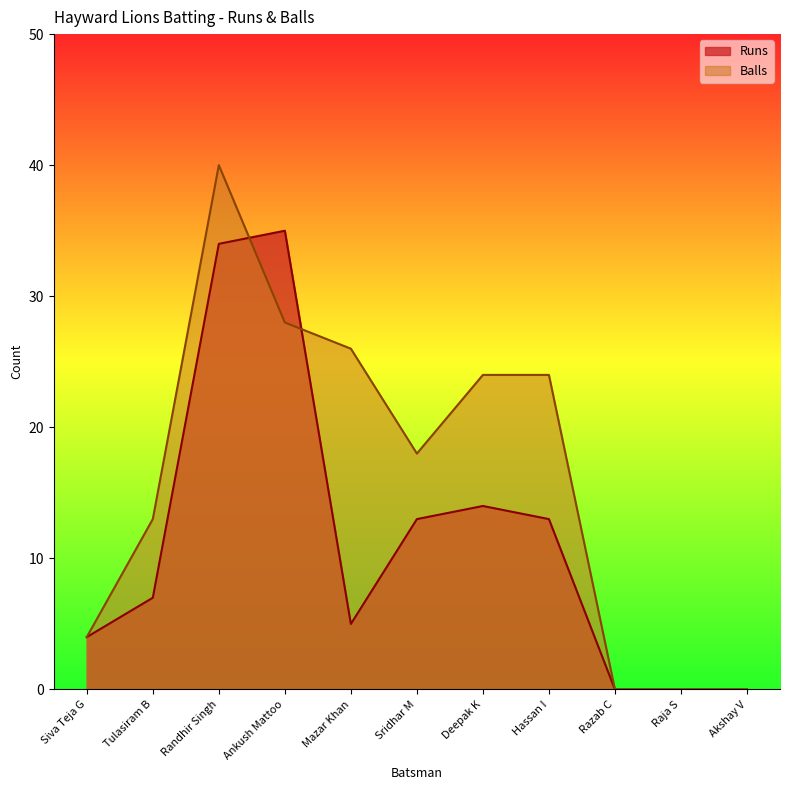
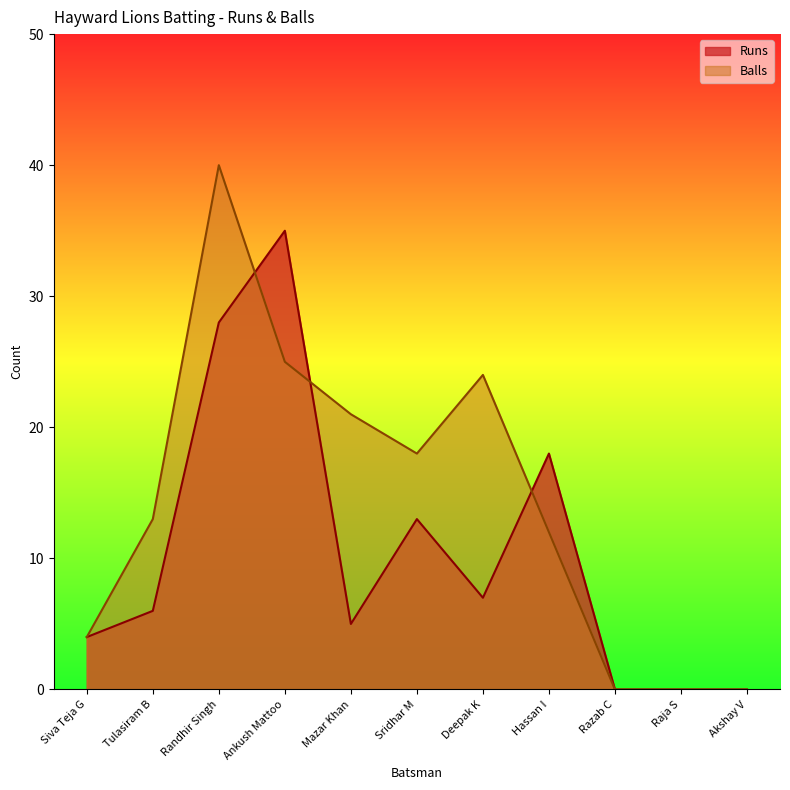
  {
    "Runs": {
-     "Tulasiram B": 7,
-     "Randhir Singh": 34,
+     "Tulasiram B": 6,
+     "Randhir Singh": 28,
      "Ankush Mattoo": 35,
      "Mazar Khan": 5,
      "Sridhar M": 13,
-     "Deepak K": 14,
-     "Hassan I": 13
+     "Deepak K": 7,
+     "Hassan I": 18
    },
    "Balls": {
      "Tulasiram B": 13,
      "Randhir Singh": 40,
-     "Ankush Mattoo": 28,
-     "Mazar Khan": 26,
+     "Ankush Mattoo": 25,
+     "Mazar Khan": 21,
      "Sridhar M": 18,
      "Deepak K": 24,
-     "Hassan I": 24
+     "Hassan I": 12
    }
  }
